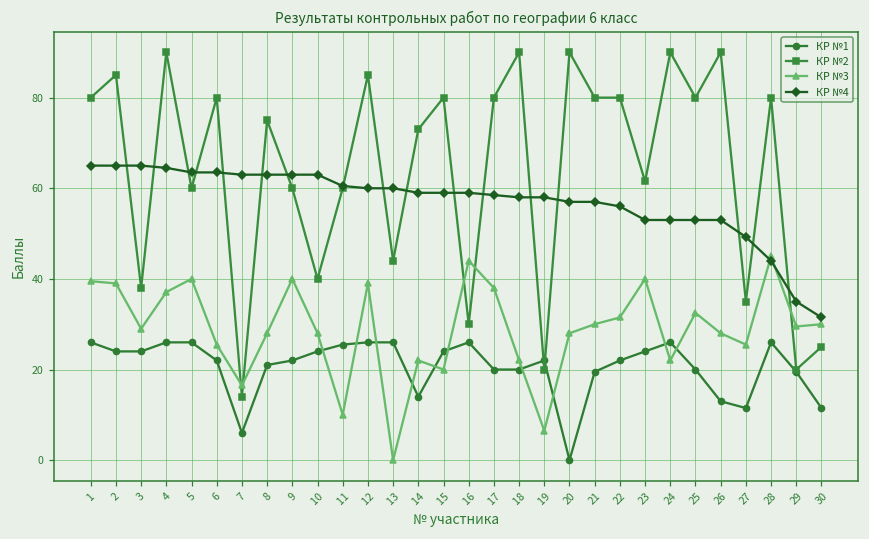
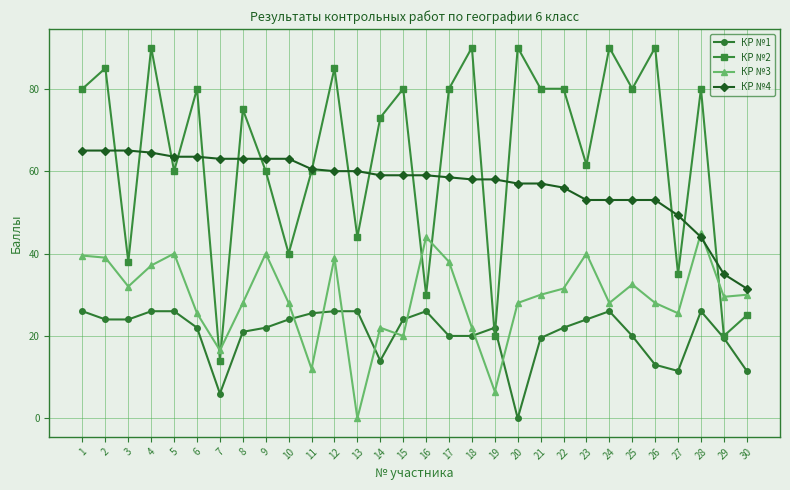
  {
    "КР №3": {
      "1": 40,
      "2": 39,
-     "3": 29,
+     "3": 32,
      "4": 37,
      "5": 40,
      "6": 26,
      "7": 17,
      "8": 28,
      "9": 40,
      "10": 28,
-     "11": 10,
+     "11": 12,
      "12": 39,
      "13": 0,
      "14": 22,
      "15": 20,
      "16": 44,
      "17": 38,
      "18": 22,
      "19": 7,
      "20": 28,
      "21": 30,
      "22": 32,
      "23": 40,
-     "24": 22,
+     "24": 28,
      "25": 33,
      "26": 28,
      "27": 26,
      "28": 45,
      "29": 30,
      "30": 30
    }
  }
